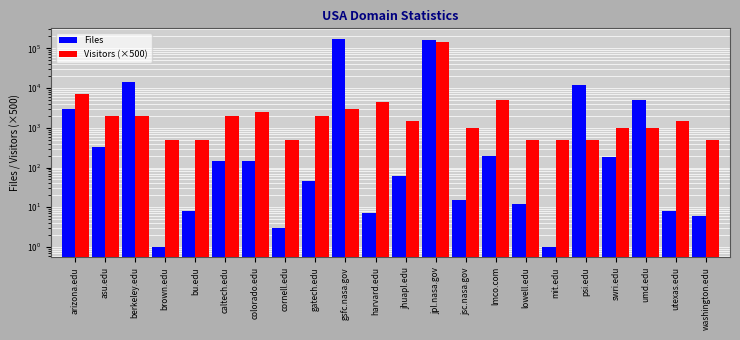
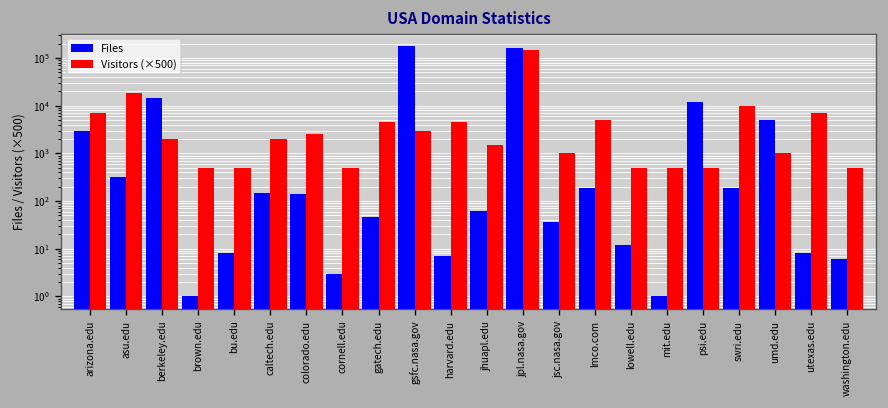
  {
    "Files": {
      "arizona.edu": 3000,
      "asu.edu": 300,
      "berkeley.edu": 14000,
      "brown.edu": 1,
      "bu.edu": 8,
      "caltech.edu": 150,
      "colorado.edu": 140,
      "cornell.edu": 3,
      "gatech.edu": 50,
      "gsfc.nasa.gov": 200000,
      "harvard.edu": 7,
      "jhuapl.edu": 60,
      "jpl.nasa.gov": 160000,
-     "jsc.nasa.gov": 15,
+     "jsc.nasa.gov": 40,
      "lmco.com": 200,
      "lowell.edu": 12,
      "mit.edu": 1,
      "psi.edu": 12000,
      "swri.edu": 200,
      "umd.edu": 5000,
      "utexas.edu": 8,
      "washington.edu": 6
    },
    "Visitors (×500)": {
      "arizona.edu": 7000,
-     "asu.edu": 2000,
+     "asu.edu": 20000,
      "berkeley.edu": 2000,
      "brown.edu": 500,
      "bu.edu": 500,
      "caltech.edu": 2000,
      "colorado.edu": 3000,
      "cornell.edu": 500,
-     "gatech.edu": 2000,
+     "gatech.edu": 5000,
      "gsfc.nasa.gov": 3000,
      "harvard.edu": 5000,
      "jhuapl.edu": 1500,
      "jpl.nasa.gov": 150000,
      "jsc.nasa.gov": 1000,
      "lmco.com": 5000,
      "lowell.edu": 500,
      "mit.edu": 500,
      "psi.edu": 500,
-     "swri.edu": 1000,
+     "swri.edu": 10000,
      "umd.edu": 1000,
-     "utexas.edu": 1500,
+     "utexas.edu": 7000,
      "washington.edu": 500
    }
  }
